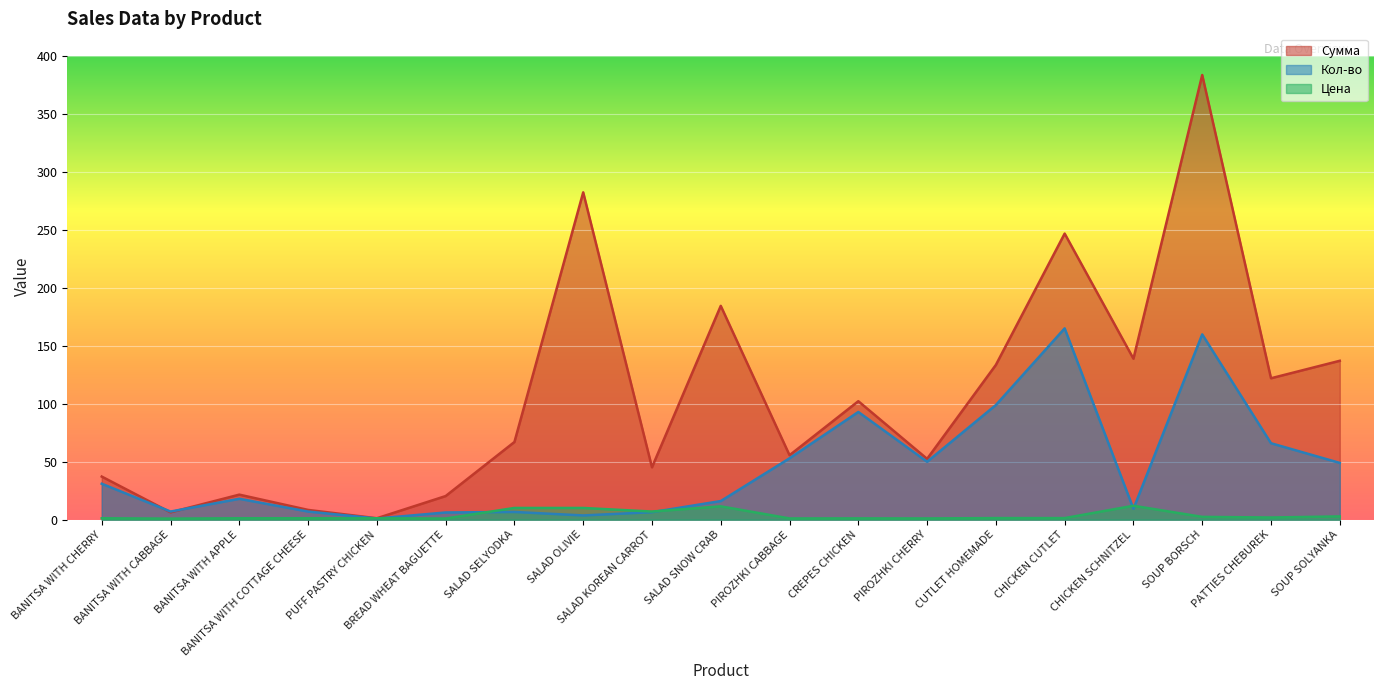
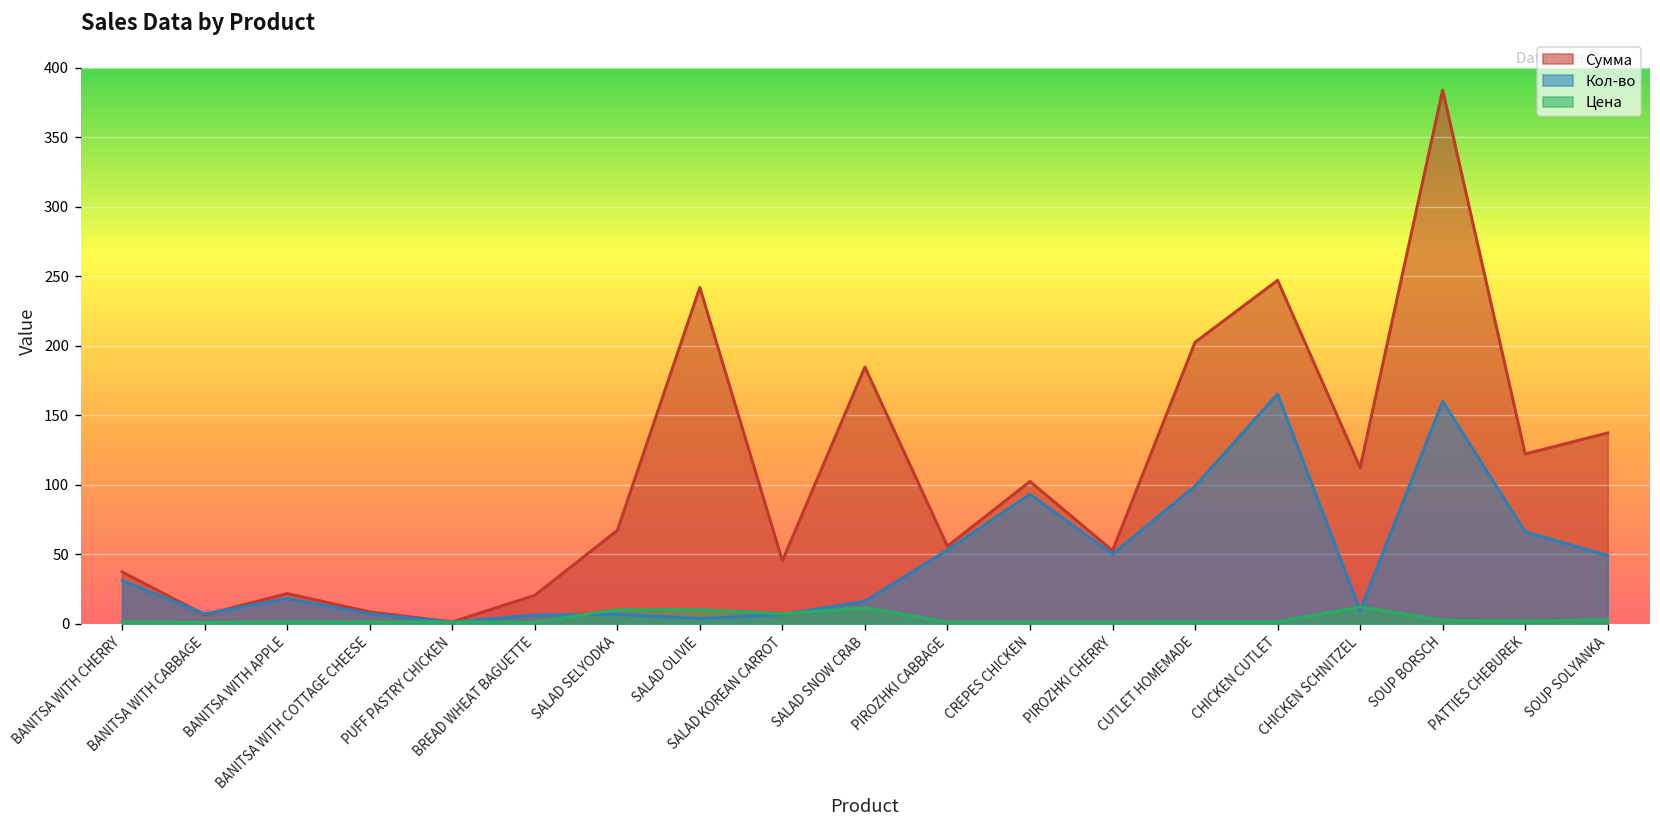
  {
    "Сумма": {
      "BANITSA WITH CHERRY": 37,
      "BANITSA WITH APPLE": 22,
      "BREAD WHEAT BAGUETTE": 20,
      "SALAD SELYODKA": 67,
-     "SALAD OLIVIE": 283,
+     "SALAD OLIVIE": 242,
      "SALAD KOREAN CARROT": 45,
      "SALAD SNOW CRAB": 185,
      "PIROZHKI CABBAGE": 56,
      "CREPES CHICKEN": 102,
      "PIROZHKI CHERRY": 53,
-     "CUTLET HOMEMADE": 134,
+     "CUTLET HOMEMADE": 202,
      "CHICKEN CUTLET": 247,
-     "CHICKEN SCHNITZEL": 139,
+     "CHICKEN SCHNITZEL": 112,
      "SOUP BORSCH": 384,
      "PATTIES CHEBUREK": 122,
      "SOUP SOLYANKA": 137
    },
    "Кол-во": {
      "BANITSA WITH CHERRY": 31,
      "BANITSA WITH APPLE": 18,
      "BREAD WHEAT BAGUETTE": 6,
      "SALAD SELYODKA": 7,
      "SALAD OLIVIE": 4,
      "SALAD SNOW CRAB": 16,
      "PIROZHKI CABBAGE": 53,
      "CREPES CHICKEN": 93,
      "PIROZHKI CHERRY": 50,
      "CUTLET HOMEMADE": 99,
      "CHICKEN CUTLET": 165,
      "CHICKEN SCHNITZEL": 9,
      "SOUP BORSCH": 160,
      "PATTIES CHEBUREK": 66,
      "SOUP SOLYANKA": 49
    },
    "Цена": {
      "BANITSA WITH CHERRY": 1,
      "BANITSA WITH CABBAGE": 1,
      "BANITSA WITH APPLE": 1,
      "BANITSA WITH COTTAGE CHEESE": 1,
      "BREAD WHEAT BAGUETTE": 1,
      "SALAD SELYODKA": 10,
      "SALAD OLIVIE": 10,
      "SALAD SNOW CRAB": 12,
      "PIROZHKI CABBAGE": 1,
      "CREPES CHICKEN": 1,
      "PIROZHKI CHERRY": 1,
      "CUTLET HOMEMADE": 1,
      "CHICKEN CUTLET": 1,
      "CHICKEN SCHNITZEL": 12,
      "SOUP BORSCH": 2,
      "PATTIES CHEBUREK": 2,
      "SOUP SOLYANKA": 3
    }
  }
